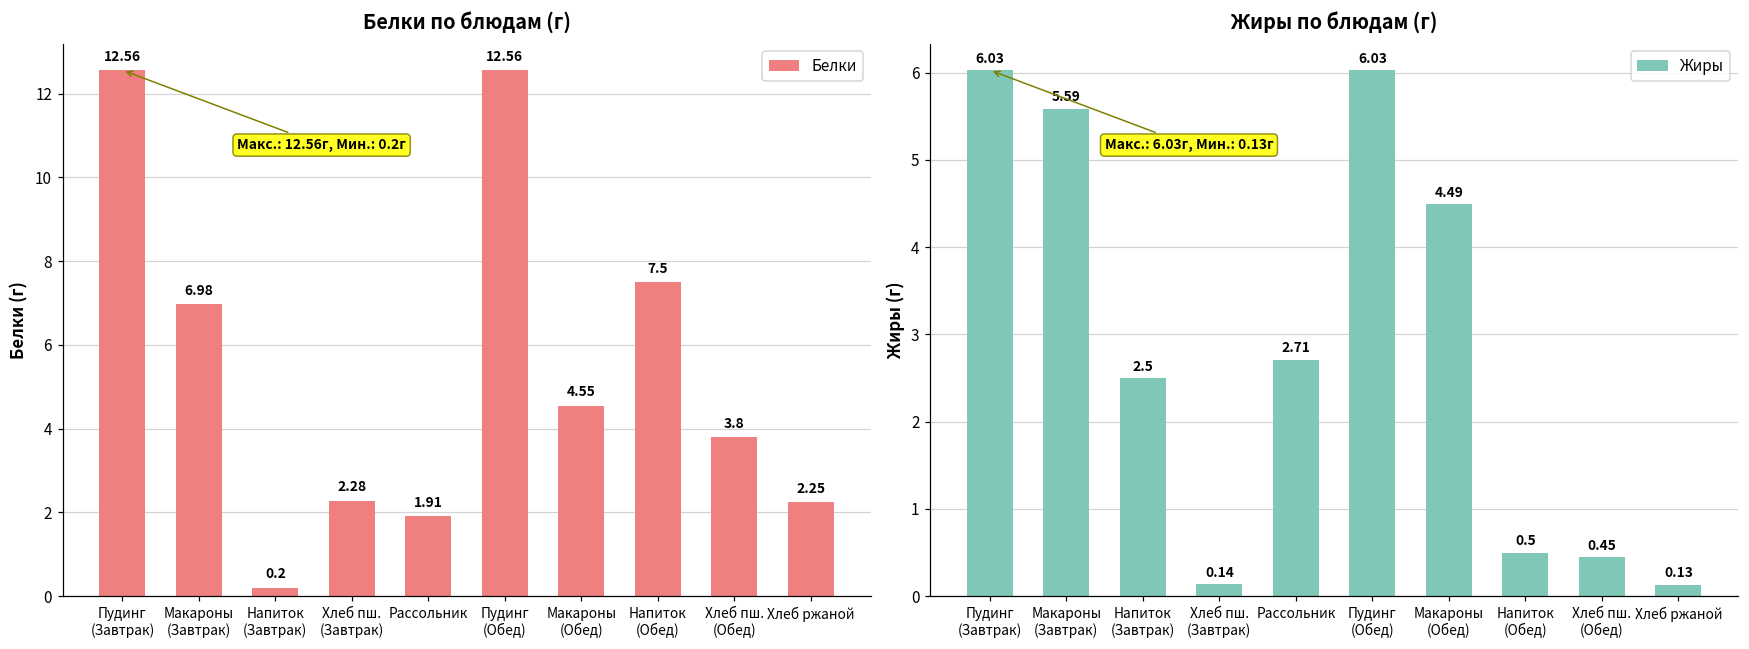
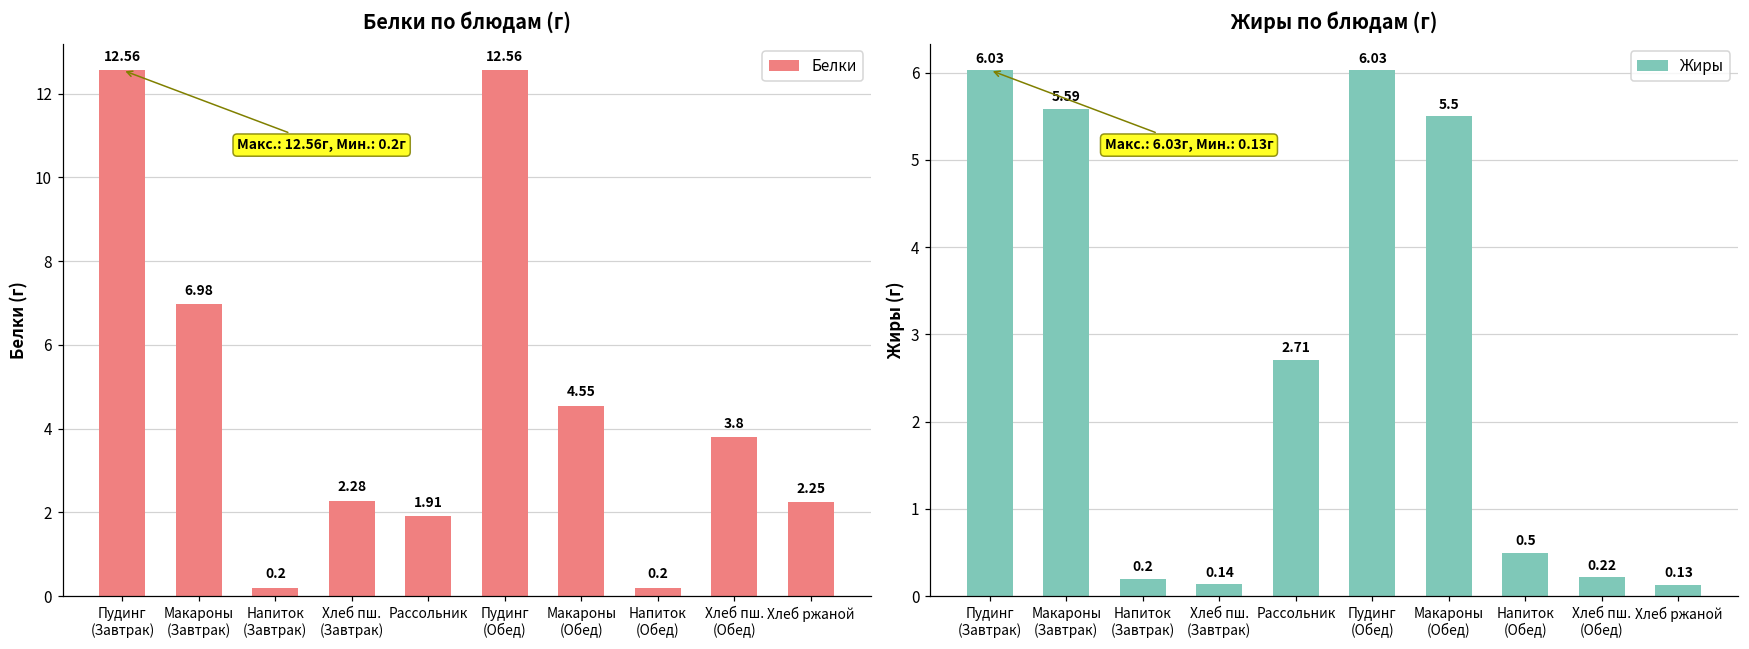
  {
    "Белки по блюдам (г)": {
      "Пудинг (Завтрак)": 12.56,
      "Макароны (Завтрак)": 6.98,
      "Напиток (Завтрак)": 0.2,
      "Хлеб пш. (Завтрак)": 2.28,
      "Рассольник": 1.91,
      "Пудинг (Обед)": 12.56,
      "Макароны (Обед)": 4.55,
-     "Напиток (Обед)": 7.5,
+     "Напиток (Обед)": 0.2,
      "Хлеб пш. (Обед)": 3.8,
      "Хлеб ржаной": 2.25
    },
    "Жиры по блюдам (г)": {
      "Пудинг (Завтрак)": 6.03,
-     "Напиток (Завтрак)": 2.5,
+     "Напиток (Завтрак)": 0.2,
      "Хлеб пш. (Завтрак)": 0.14,
      "Рассольник": 2.71,
      "Пудинг (Обед)": 6.03,
-     "Макароны (Обед)": 4.49,
+     "Макароны (Обед)": 5.5,
      "Напиток (Обед)": 0.5,
-     "Хлеб пш. (Обед)": 0.45,
+     "Хлеб пш. (Обед)": 0.22,
      "Хлеб ржаной": 0.13
    }
  }
